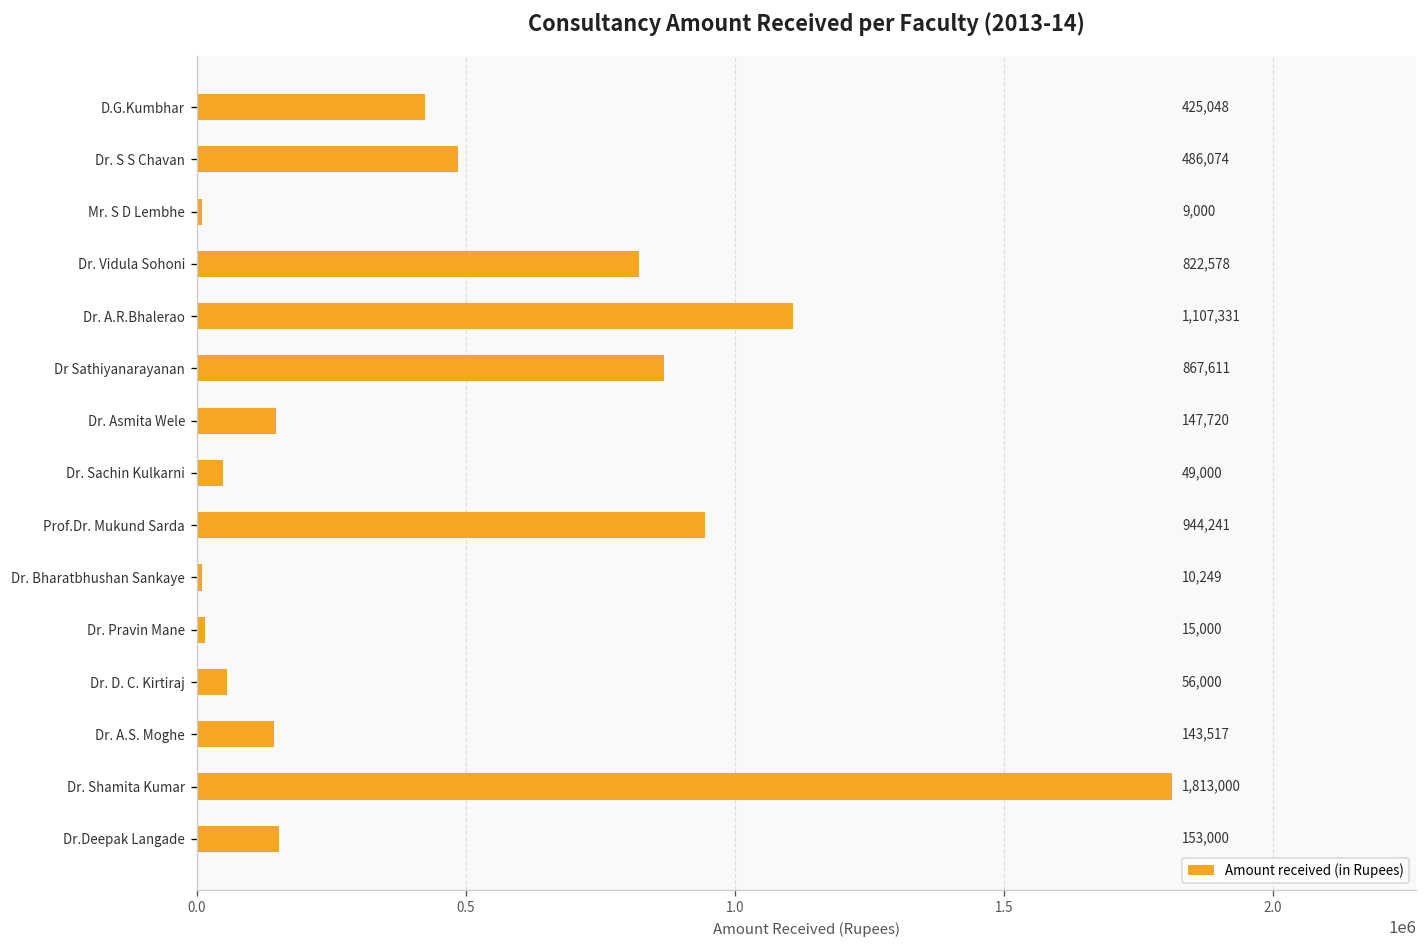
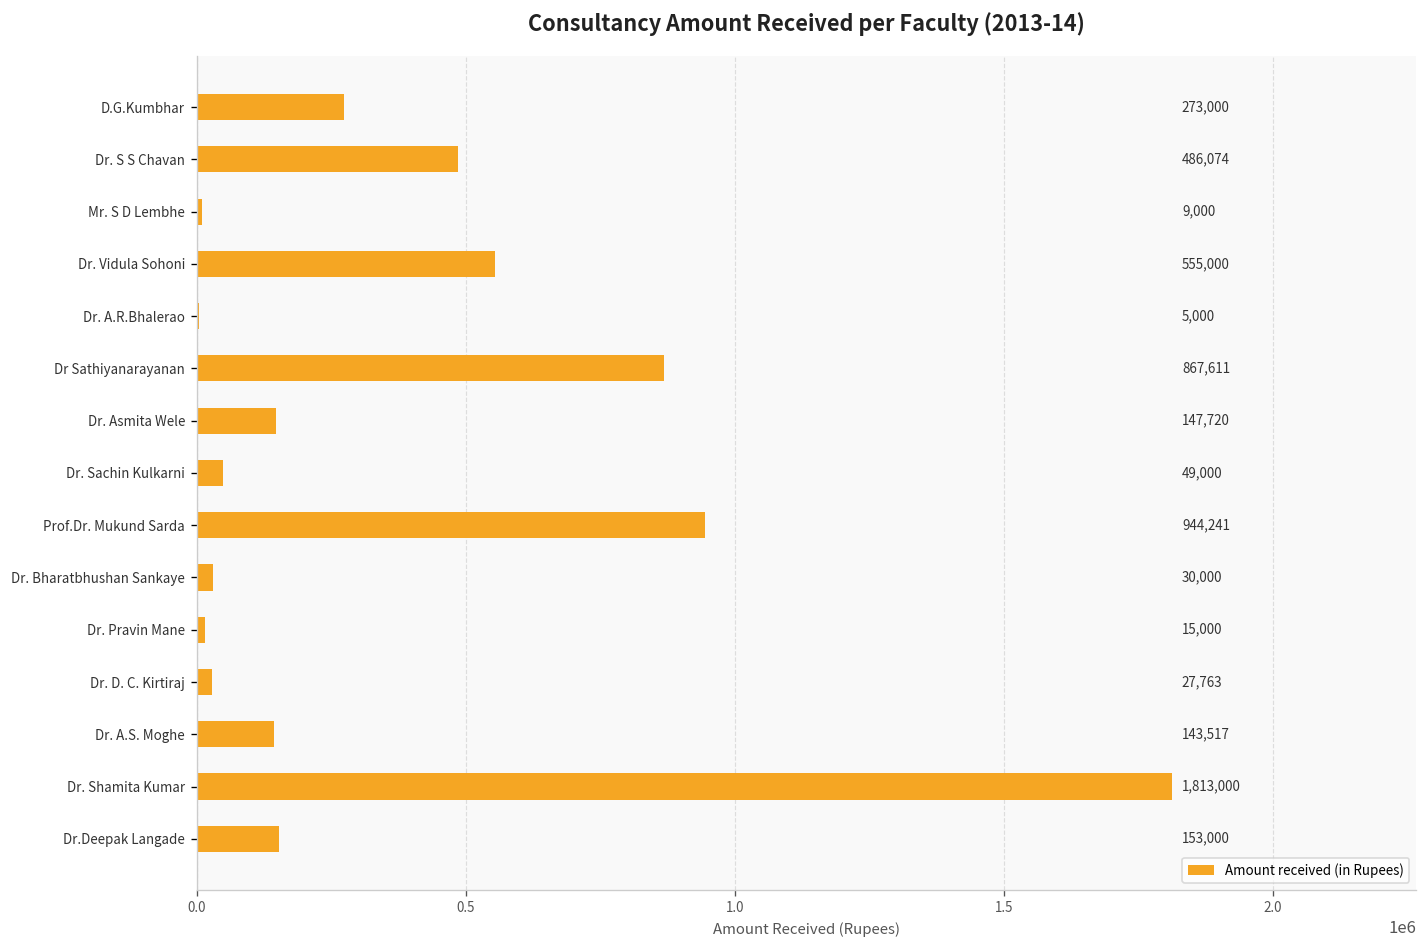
  {
-   "D.G.Kumbhar": "425,048",
-   "Dr. Vidula Sohoni": "822,578",
-   "Dr. A.R.Bhalerao": "1,107,331",
-   "Dr. Bharatbhushan Sankaye": "10,249",
-   "Dr. D. C. Kirtiraj": "56,000",
+   "D.G.Kumbhar": "273,000",
+   "Dr. Vidula Sohoni": "555,000",
+   "Dr. A.R.Bhalerao": "5,000",
+   "Dr. Bharatbhushan Sankaye": "30,000",
+   "Dr. D. C. Kirtiraj": "27,763",
    "Dr. Shamita Kumar": "1,813,000"
  }
